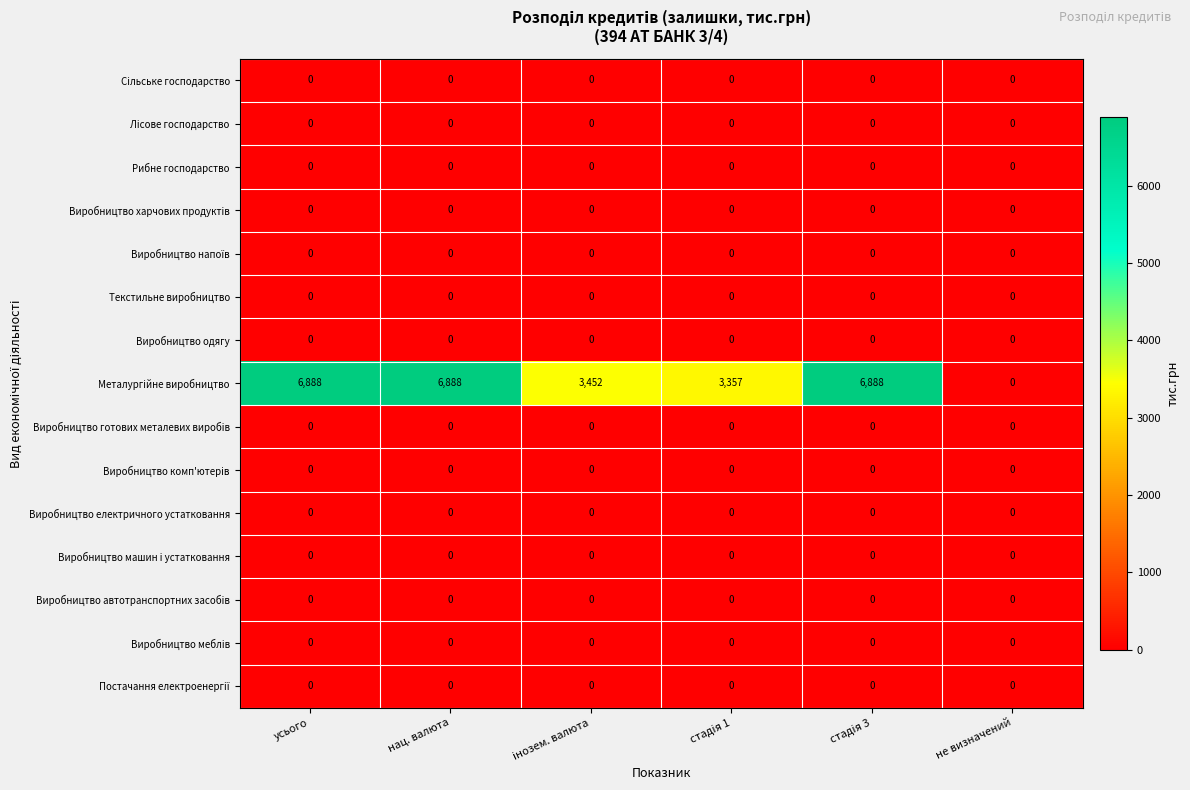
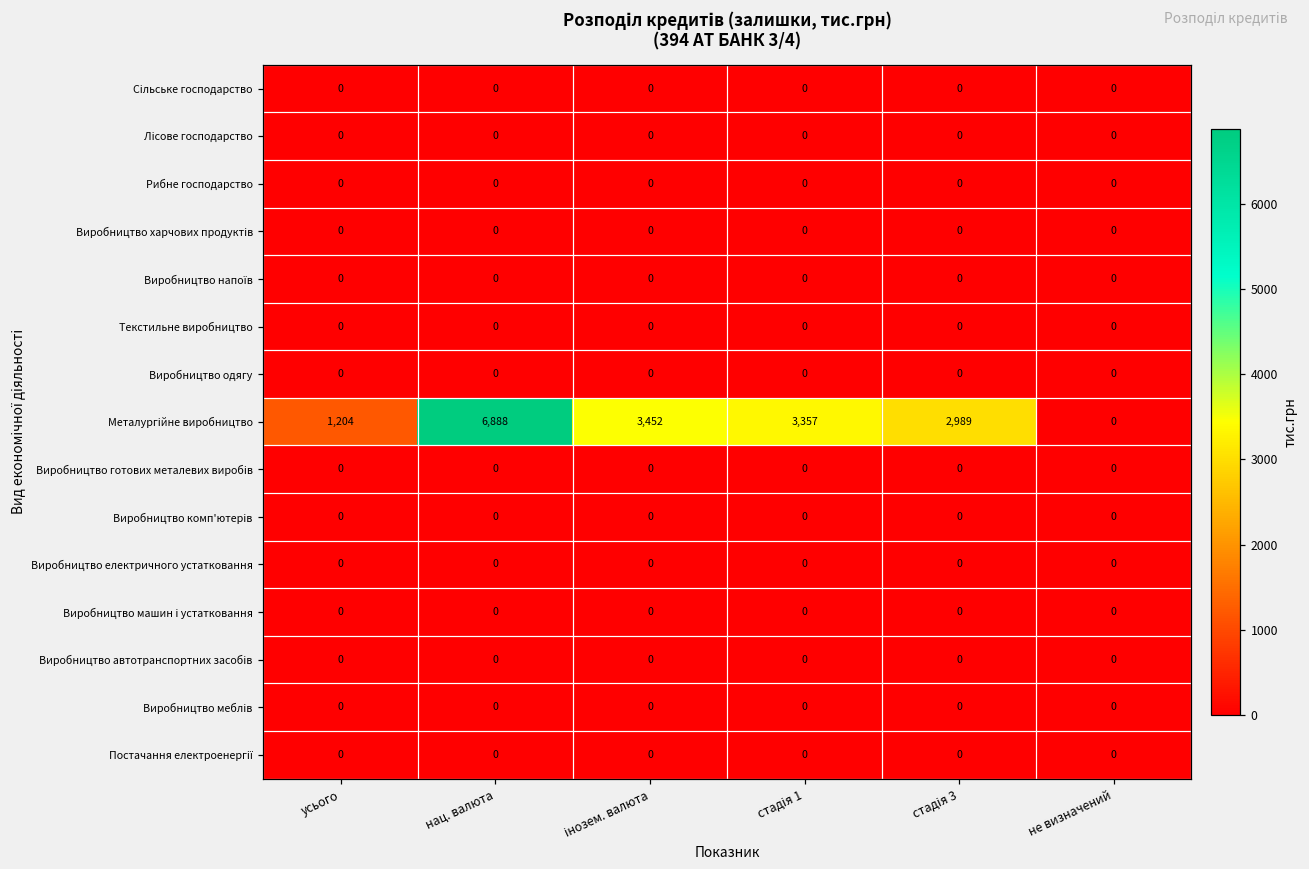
  {
    "Сільське господарство": {
      "усього": "0",
      "нац. валюта": "0",
      "інозем. валюта": "0",
      "стадія 1": "0",
      "стадія 3": "0",
      "не визначений": "0"
    },
    "Лісове господарство": {
      "усього": "0",
      "нац. валюта": "0",
      "інозем. валюта": "0",
      "стадія 1": "0",
      "стадія 3": "0",
      "не визначений": "0"
    },
    "Рибне господарство": {
      "усього": "0",
      "нац. валюта": "0",
      "інозем. валюта": "0",
      "стадія 1": "0",
      "стадія 3": "0",
      "не визначений": "0"
    },
    "Виробництво харчових продуктів": {
      "усього": "0",
      "нац. валюта": "0",
      "інозем. валюта": "0",
      "стадія 1": "0",
      "стадія 3": "0",
      "не визначений": "0"
    },
    "Виробництво напоїв": {
      "усього": "0",
      "нац. валюта": "0",
      "інозем. валюта": "0",
      "стадія 1": "0",
      "стадія 3": "0",
      "не визначений": "0"
    },
    "Текстильне виробництво": {
      "усього": "0",
      "нац. валюта": "0",
      "інозем. валюта": "0",
      "стадія 1": "0",
      "стадія 3": "0",
      "не визначений": "0"
    },
    "Виробництво одягу": {
      "усього": "0",
      "нац. валюта": "0",
      "інозем. валюта": "0",
      "стадія 1": "0",
      "стадія 3": "0",
      "не визначений": "0"
    },
    "Металургійне виробництво": {
-     "усього": "6,888",
+     "усього": "1,204",
      "нац. валюта": "6,888",
      "інозем. валюта": "3,452",
      "стадія 1": "3,357",
-     "стадія 3": "6,888",
+     "стадія 3": "2,989",
      "не визначений": "0"
    },
    "Виробництво готових металевих виробів": {
      "усього": "0",
      "нац. валюта": "0",
      "інозем. валюта": "0",
      "стадія 1": "0",
      "стадія 3": "0",
      "не визначений": "0"
    },
    "Виробництво комп'ютерів": {
      "усього": "0",
      "нац. валюта": "0",
      "інозем. валюта": "0",
      "стадія 1": "0",
      "стадія 3": "0",
      "не визначений": "0"
    },
    "Виробництво електричного устатковання": {
      "усього": "0",
      "нац. валюта": "0",
      "інозем. валюта": "0",
      "стадія 1": "0",
      "стадія 3": "0",
      "не визначений": "0"
    },
    "Виробництво машин і устатковання": {
      "усього": "0",
      "нац. валюта": "0",
      "інозем. валюта": "0",
      "стадія 1": "0",
      "стадія 3": "0",
      "не визначений": "0"
    },
    "Виробництво автотранспортних засобів": {
      "усього": "0",
      "нац. валюта": "0",
      "інозем. валюта": "0",
      "стадія 1": "0",
      "стадія 3": "0",
      "не визначений": "0"
    },
    "Виробництво меблів": {
      "усього": "0",
      "нац. валюта": "0",
      "інозем. валюта": "0",
      "стадія 1": "0",
      "стадія 3": "0",
      "не визначений": "0"
    },
    "Постачання електроенергії": {
      "усього": "0",
      "нац. валюта": "0",
      "інозем. валюта": "0",
      "стадія 1": "0",
      "стадія 3": "0",
      "не визначений": "0"
    }
  }
